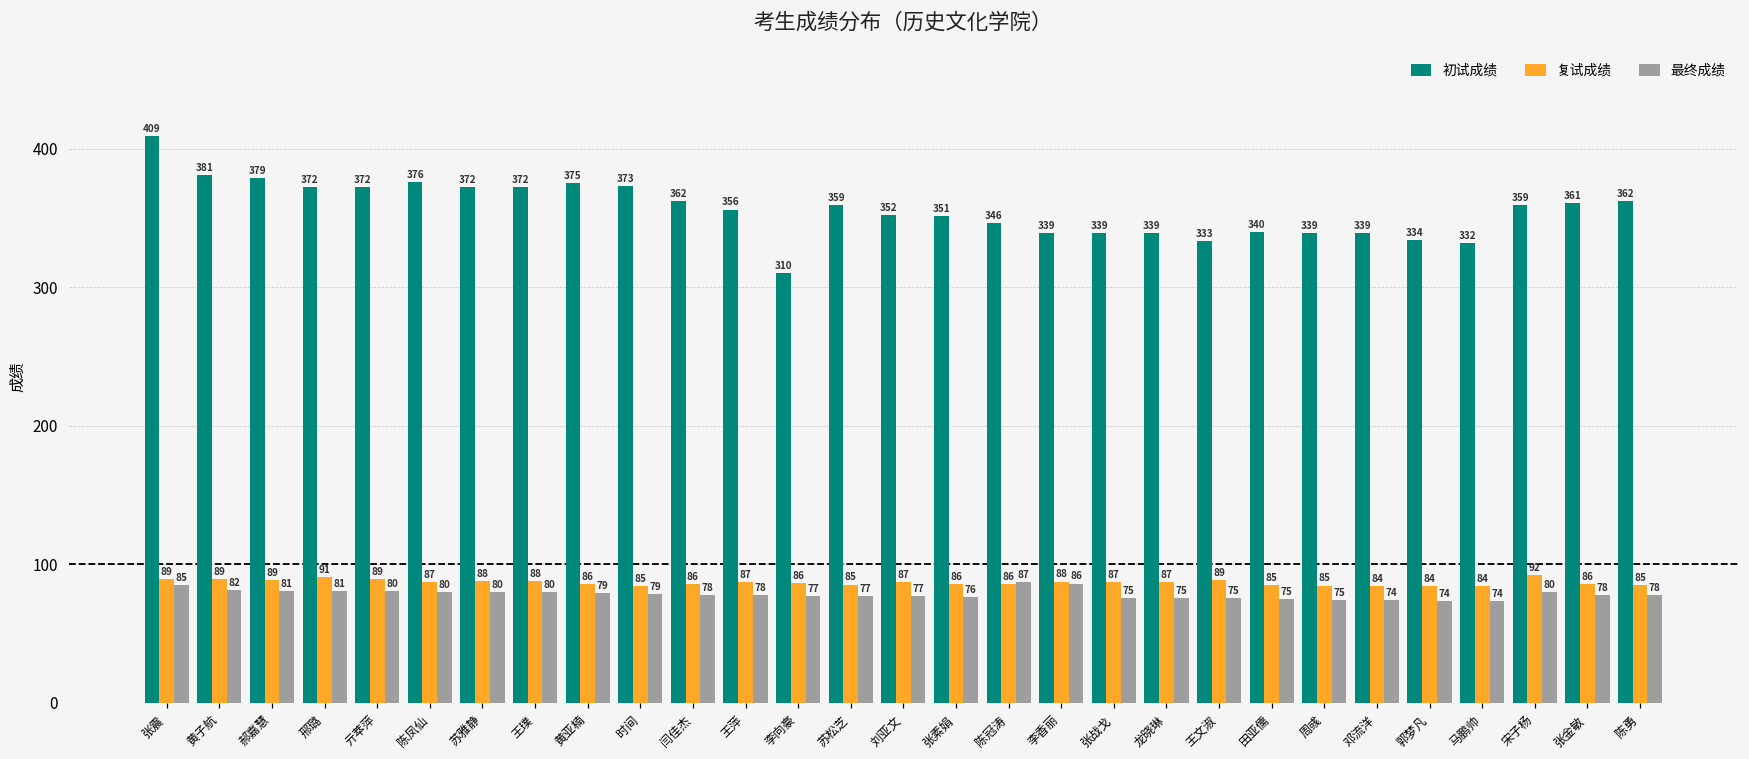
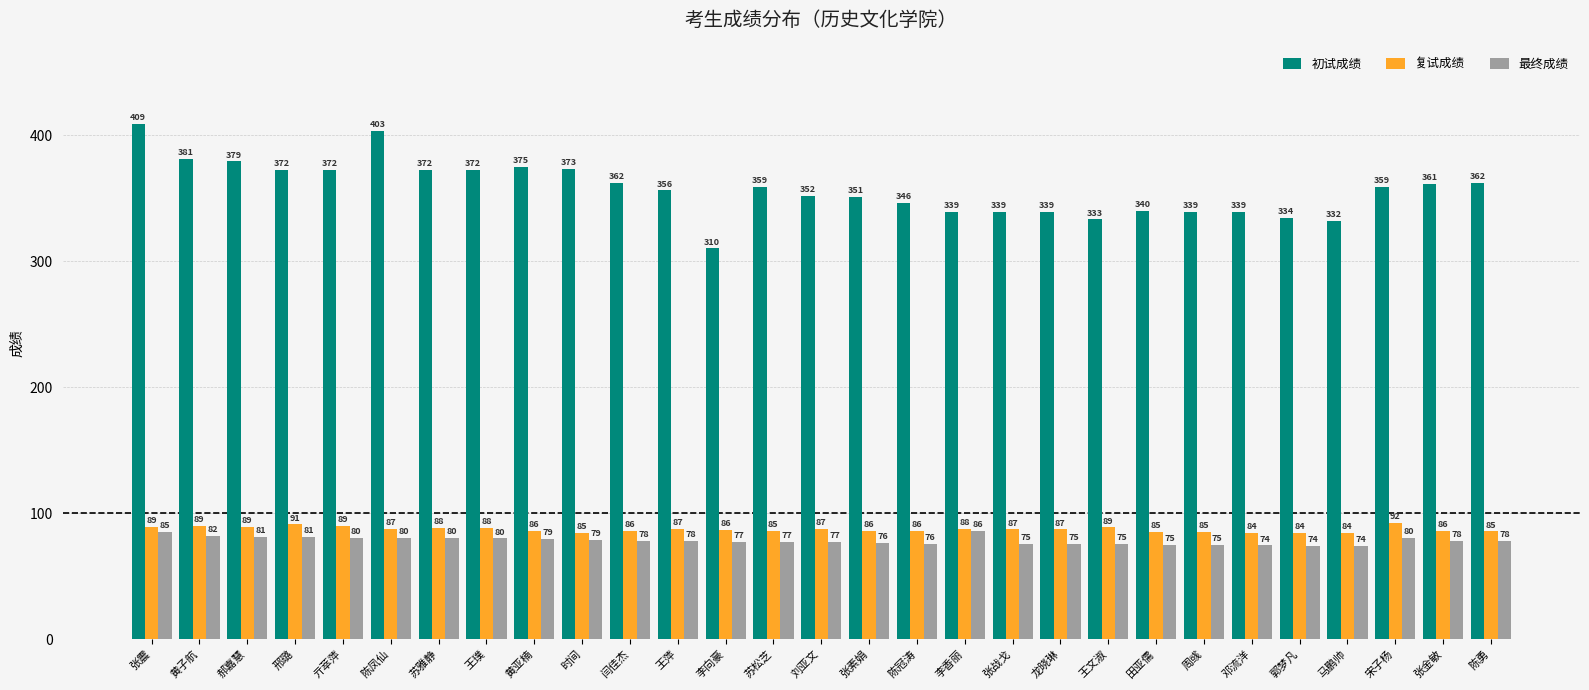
  {
    "初试成绩": {
      "张震": 409,
      "黄子航": 381,
      "郝嘉慧": 379,
      "邢璐": 372,
      "亓萃萍": 372,
-     "陈凤仙": 376,
+     "陈凤仙": 403,
      "苏雅静": 372,
      "王璞": 372,
      "黄亚楠": 375,
      "时间": 373,
      "闫佳杰": 362,
      "王萍": 356,
      "李向豪": 310,
      "苏松芝": 359,
      "刘亚文": 352,
      "张素娟": 351,
      "陈冠涛": 346,
      "李香丽": 339,
      "张战戈": 339,
      "龙晓琳": 339,
      "王文淑": 333,
      "田亚儒": 340,
      "周彧": 339,
      "邓流洋": 339,
      "郭梦凡": 334,
      "马鹏帅": 332,
      "宋子杨": 359,
      "张金敏": 361,
      "陈勇": 362
    },
    "复试成绩": {
      "张震": 89,
      "黄子航": 89,
      "郝嘉慧": 89,
      "邢璐": 91,
      "亓萃萍": 89,
      "陈凤仙": 87,
      "苏雅静": 88,
      "王璞": 88,
      "黄亚楠": 86,
      "时间": 85,
      "闫佳杰": 86,
      "王萍": 87,
      "李向豪": 86,
      "苏松芝": 85,
      "刘亚文": 87,
      "张素娟": 86,
      "陈冠涛": 86,
      "李香丽": 88,
      "张战戈": 87,
      "龙晓琳": 87,
      "王文淑": 89,
      "田亚儒": 85,
      "周彧": 85,
      "邓流洋": 84,
      "郭梦凡": 84,
      "马鹏帅": 84,
      "宋子杨": 92,
      "张金敏": 86,
      "陈勇": 85
    },
    "最终成绩": {
      "张震": 85,
      "黄子航": 82,
      "郝嘉慧": 81,
      "邢璐": 81,
      "亓萃萍": 80,
      "陈凤仙": 80,
      "苏雅静": 80,
      "王璞": 80,
      "黄亚楠": 79,
      "时间": 79,
      "闫佳杰": 78,
      "王萍": 78,
      "李向豪": 77,
      "苏松芝": 77,
      "刘亚文": 77,
      "张素娟": 76,
-     "陈冠涛": 87,
+     "陈冠涛": 76,
      "李香丽": 86,
      "张战戈": 75,
      "龙晓琳": 75,
      "王文淑": 75,
      "田亚儒": 75,
      "周彧": 75,
      "邓流洋": 74,
      "郭梦凡": 74,
      "马鹏帅": 74,
      "宋子杨": 80,
      "张金敏": 78,
      "陈勇": 78
    }
  }
